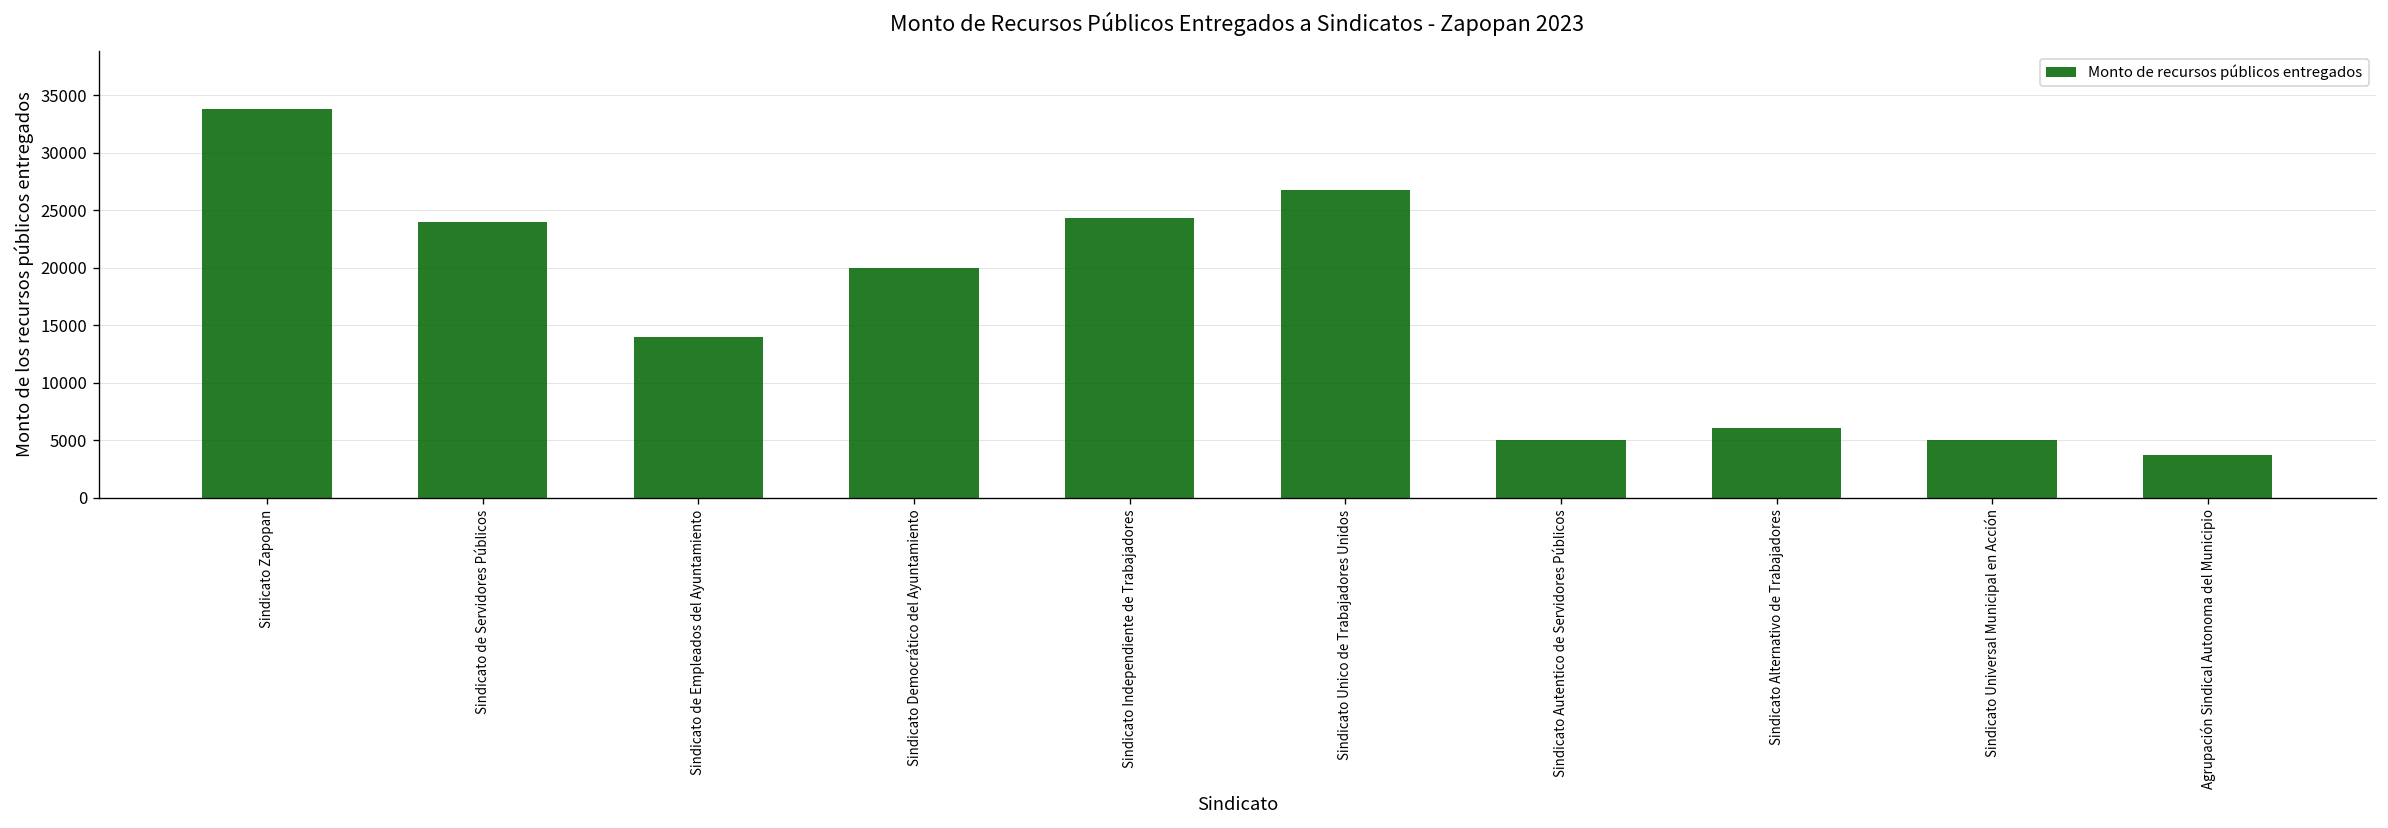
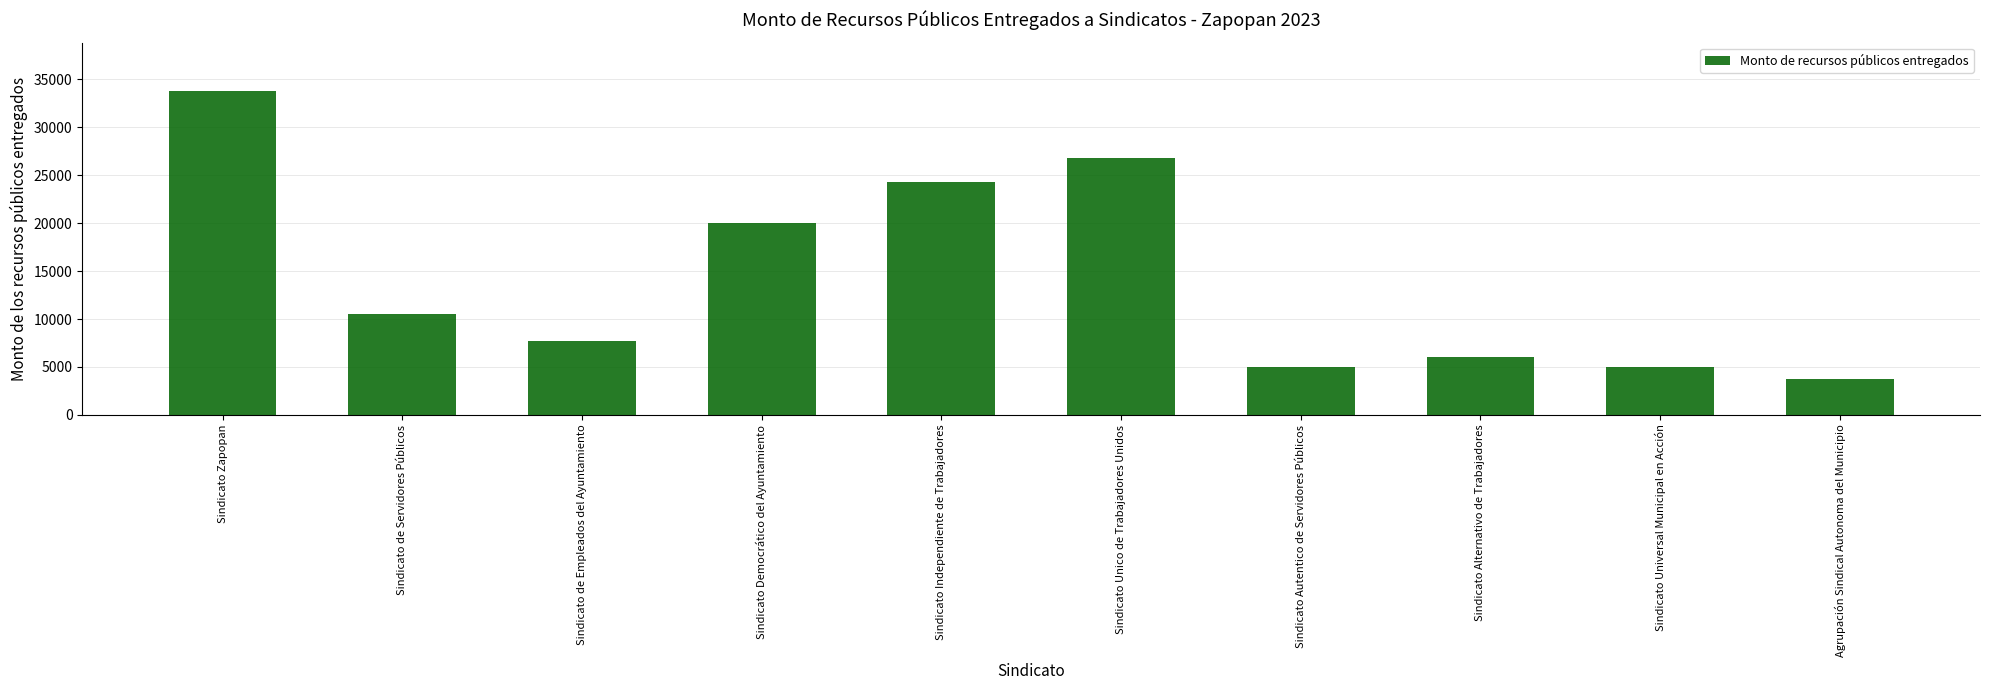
  {
    "Sindicato Zapopan": 34000,
-   "Sindicato de Servidores Públicos": 24000,
-   "Sindicato de Empleados del Ayuntamiento": 14000,
+   "Sindicato de Servidores Públicos": 11000,
+   "Sindicato de Empleados del Ayuntamiento": 8000,
    "Sindicato Democrático del Ayuntamiento": 20000,
    "Sindicato Independiente de Trabajadores": 24000,
    "Sindicato Unico de Trabajadores Unidos": 27000,
    "Sindicato Autentico de Servidores Públicos": 5000,
    "Sindicato Alternativo de Trabajadores": 6000,
    "Sindicato Universal Municipal en Acción": 5000,
    "Agrupación Sindical Autonoma del Municipio": 4000
  }
